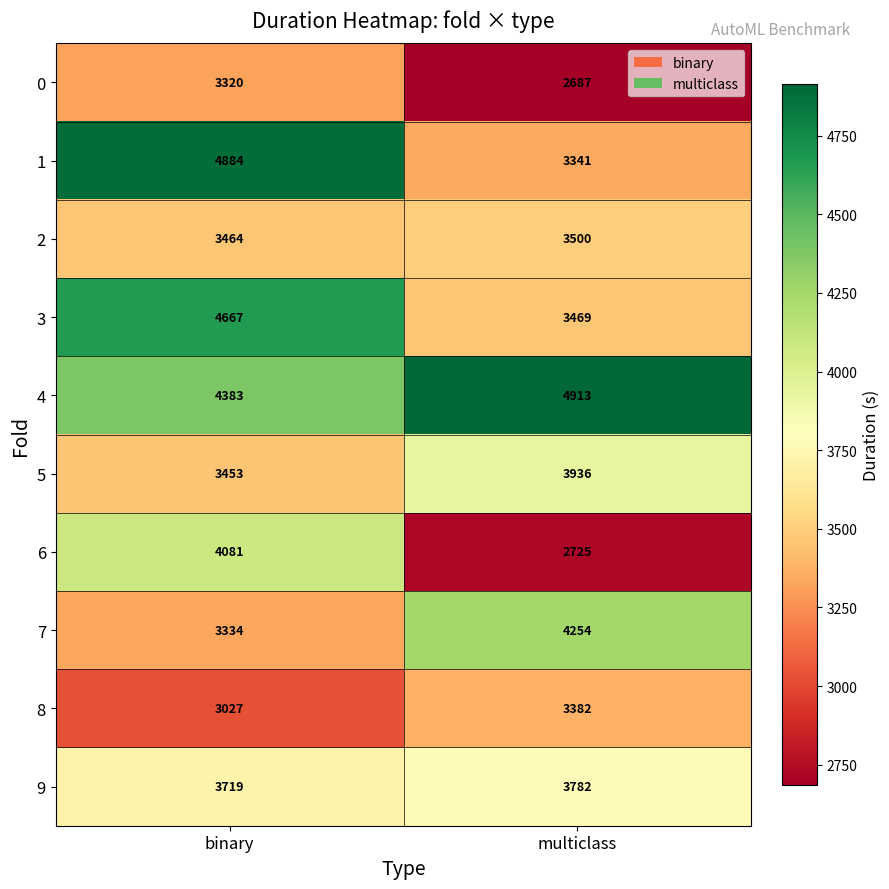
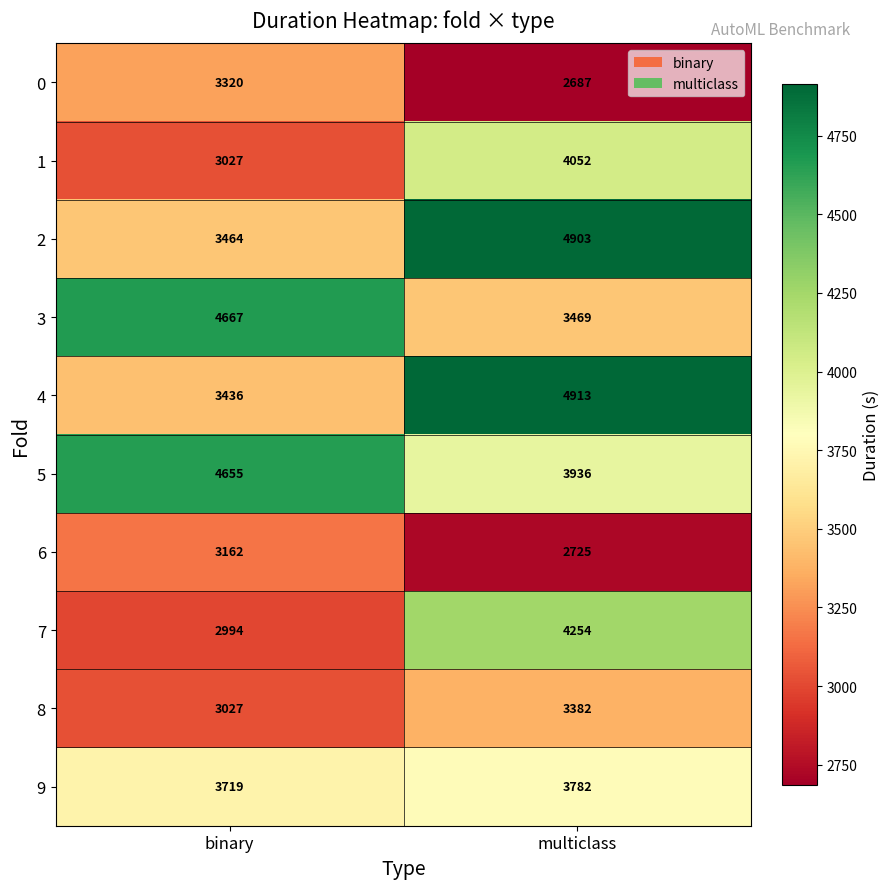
  {
    "0": {
      "binary": 3320,
      "multiclass": 2687
    },
    "1": {
-     "binary": 4884,
-     "multiclass": 3341
+     "binary": 3027,
+     "multiclass": 4052
    },
    "2": {
      "binary": 3464,
-     "multiclass": 3500
+     "multiclass": 4903
    },
    "3": {
      "binary": 4667,
      "multiclass": 3469
    },
    "4": {
-     "binary": 4383,
+     "binary": 3436,
      "multiclass": 4913
    },
    "5": {
-     "binary": 3453,
+     "binary": 4655,
      "multiclass": 3936
    },
    "6": {
-     "binary": 4081,
+     "binary": 3162,
      "multiclass": 2725
    },
    "7": {
-     "binary": 3334,
+     "binary": 2994,
      "multiclass": 4254
    },
    "8": {
      "binary": 3027,
      "multiclass": 3382
    },
    "9": {
      "binary": 3719,
      "multiclass": 3782
    }
  }
